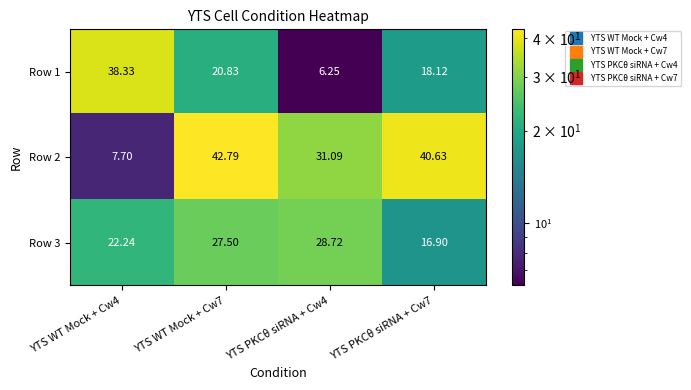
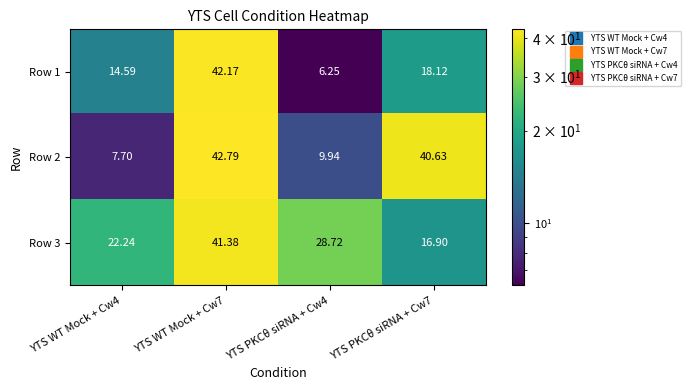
  {
    "Row 1": {
-     "YTS WT Mock + Cw4": 38.33,
-     "YTS WT Mock + Cw7": 20.83,
+     "YTS WT Mock + Cw4": 14.59,
+     "YTS WT Mock + Cw7": 42.17,
      "YTS PKCθ siRNA + Cw4": 6.25,
      "YTS PKCθ siRNA + Cw7": 18.12
    },
    "Row 2": {
      "YTS WT Mock + Cw4": 7.70,
      "YTS WT Mock + Cw7": 42.79,
-     "YTS PKCθ siRNA + Cw4": 31.09,
+     "YTS PKCθ siRNA + Cw4": 9.94,
      "YTS PKCθ siRNA + Cw7": 40.63
    },
    "Row 3": {
      "YTS WT Mock + Cw4": 22.24,
-     "YTS WT Mock + Cw7": 27.50,
+     "YTS WT Mock + Cw7": 41.38,
      "YTS PKCθ siRNA + Cw4": 28.72,
      "YTS PKCθ siRNA + Cw7": 16.90
    }
  }
